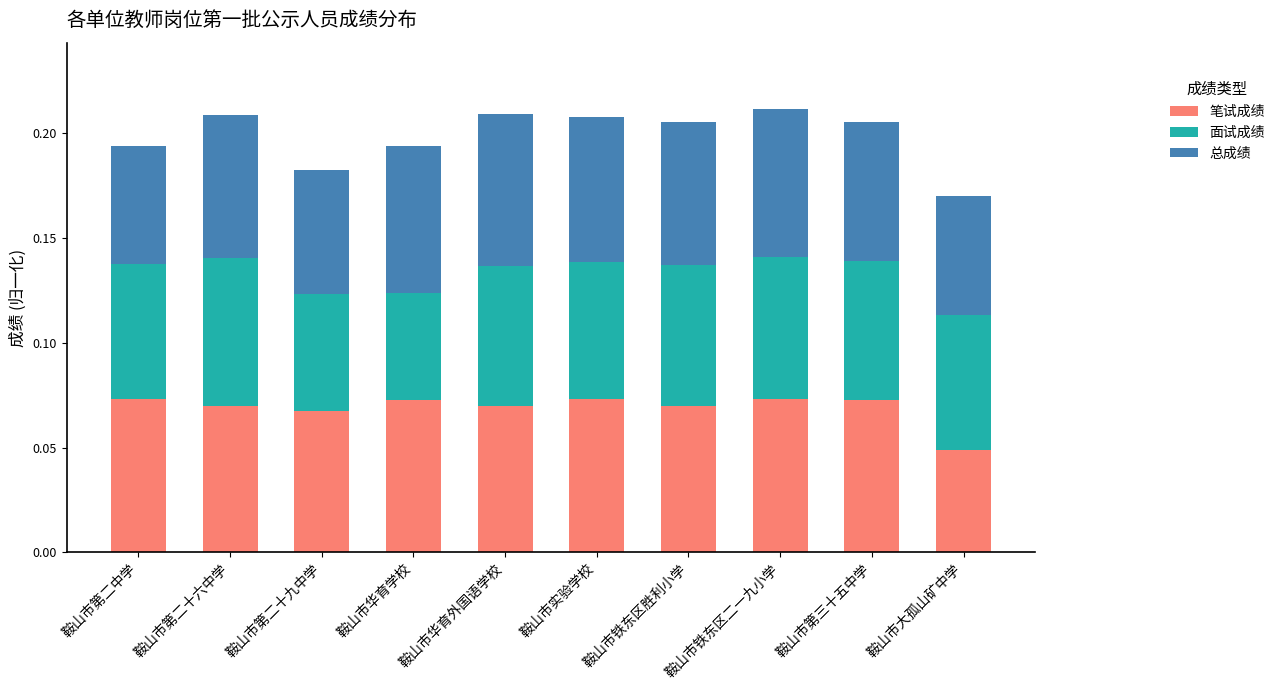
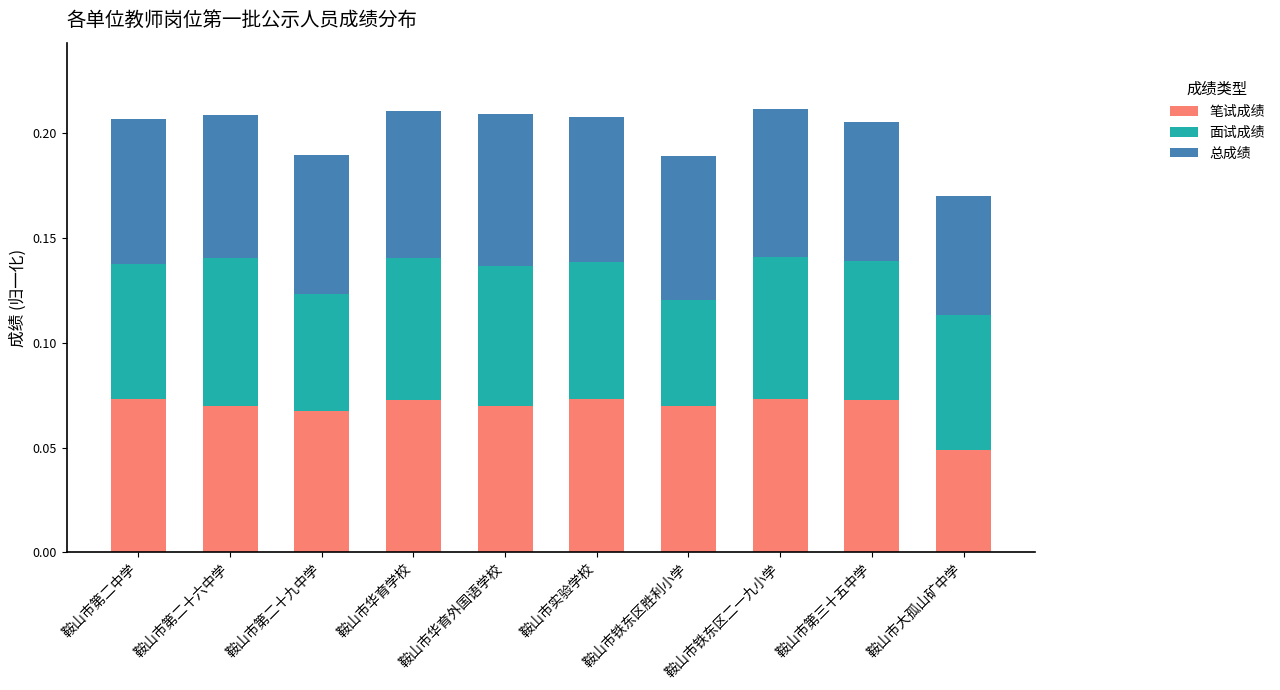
  {
    "笔试成绩": {
      "鞍山市第二中学": 0.073,
      "鞍山市第二十六中学": 0.070,
      "鞍山市第二十九中学": 0.067,
      "鞍山市华育学校": 0.073,
      "鞍山市华育外国语学校": 0.070,
      "鞍山市实验学校": 0.073,
      "鞍山市铁东区胜利小学": 0.070,
      "鞍山市铁东区二一九小学": 0.073,
      "鞍山市第三十五中学": 0.072,
      "鞍山市大孤山矿中学": 0.049
    },
    "面试成绩": {
      "鞍山市第二中学": 0.065,
      "鞍山市第二十六中学": 0.071,
      "鞍山市第二十九中学": 0.056,
-     "鞍山市华育学校": 0.051,
+     "鞍山市华育学校": 0.068,
      "鞍山市华育外国语学校": 0.067,
      "鞍山市实验学校": 0.065,
-     "鞍山市铁东区胜利小学": 0.067,
+     "鞍山市铁东区胜利小学": 0.051,
      "鞍山市铁东区二一九小学": 0.068,
      "鞍山市第三十五中学": 0.066,
      "鞍山市大孤山矿中学": 0.064
    },
    "总成绩": {
-     "鞍山市第二中学": 0.056,
+     "鞍山市第二中学": 0.069,
      "鞍山市第二十六中学": 0.068,
-     "鞍山市第二十九中学": 0.059,
+     "鞍山市第二十九中学": 0.066,
      "鞍山市华育学校": 0.070,
      "鞍山市华育外国语学校": 0.072,
      "鞍山市实验学校": 0.069,
      "鞍山市铁东区胜利小学": 0.068,
      "鞍山市铁东区二一九小学": 0.070,
      "鞍山市第三十五中学": 0.066,
      "鞍山市大孤山矿中学": 0.057
    }
  }
